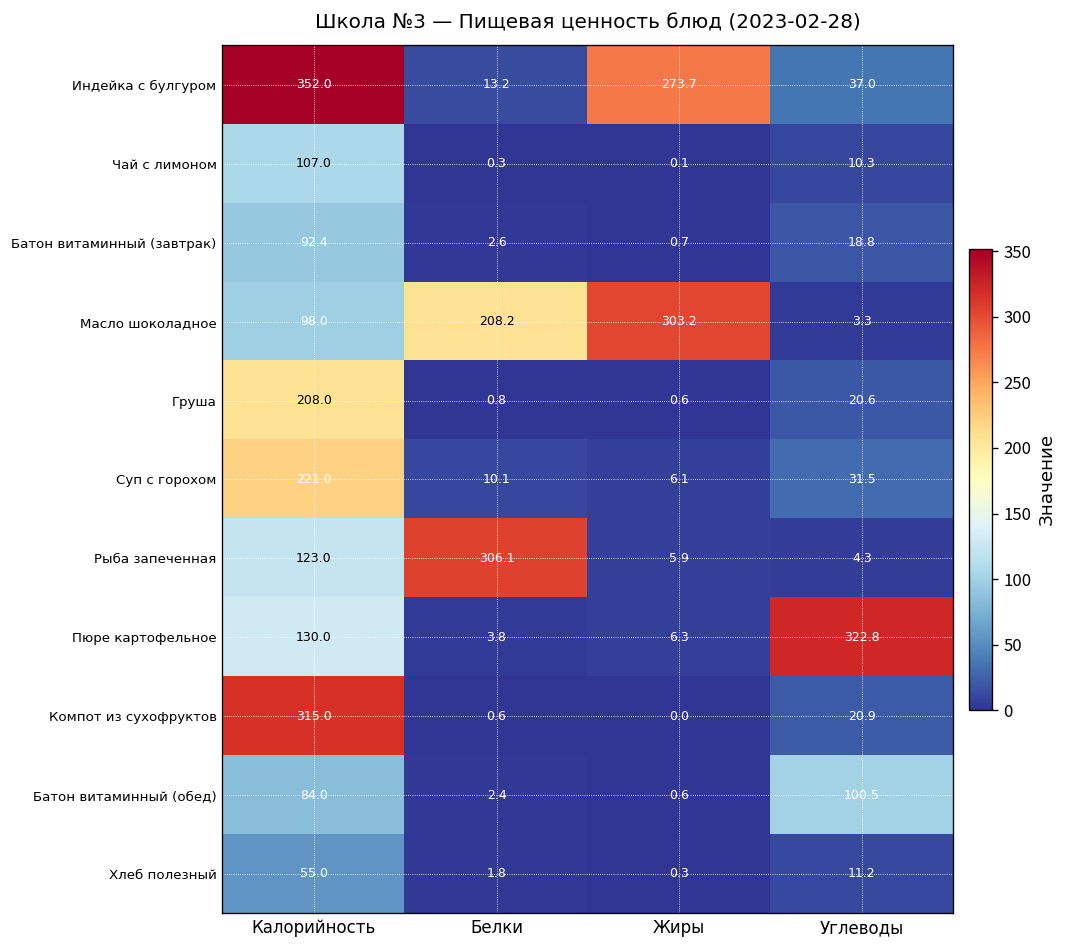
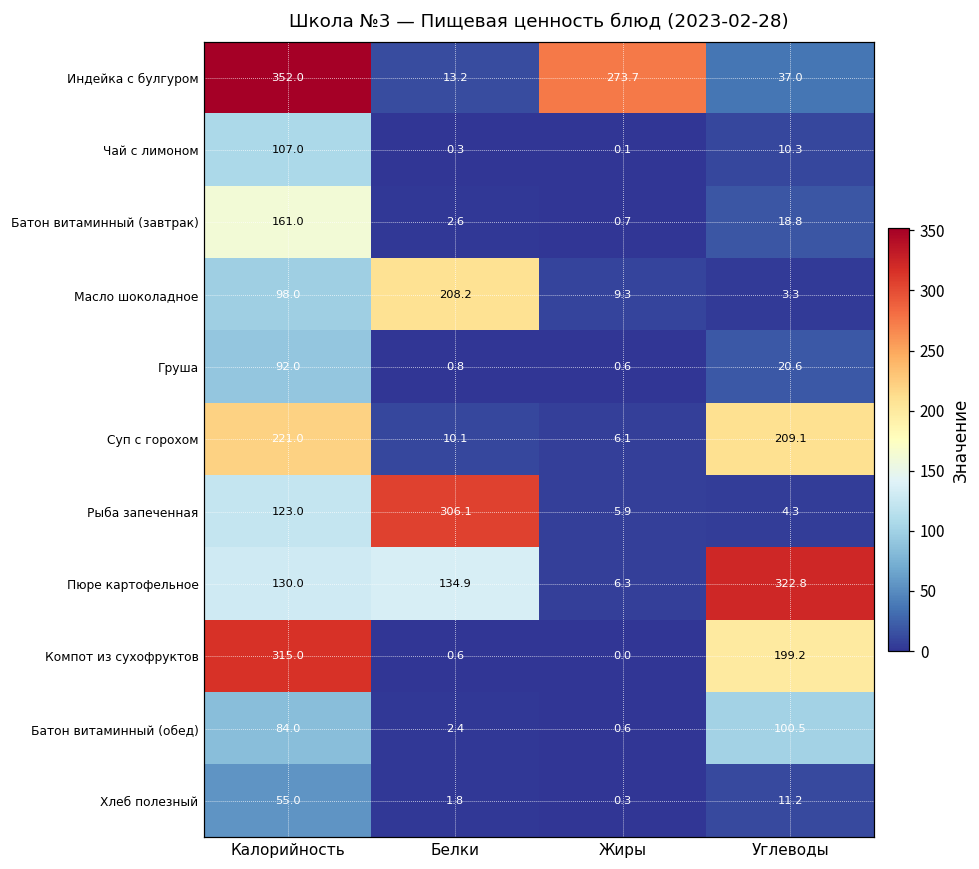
  {
    "Индейка с булгуром": {
      "Калорийность": 352.0,
      "Белки": 13.2,
      "Жиры": 273.7,
      "Углеводы": 37.0
    },
    "Чай с лимоном": {
      "Калорийность": 107.0,
      "Белки": 0.3,
      "Жиры": 0.1,
      "Углеводы": 10.3
    },
    "Батон витаминный (завтрак)": {
-     "Калорийность": 92.4,
+     "Калорийность": 161.0,
      "Белки": 2.6,
      "Жиры": 0.7,
      "Углеводы": 18.8
    },
    "Масло шоколадное": {
      "Калорийность": 98.0,
      "Белки": 208.2,
-     "Жиры": 303.2,
+     "Жиры": 9.3,
      "Углеводы": 3.3
    },
    "Груша": {
-     "Калорийность": 208.0,
+     "Калорийность": 92.0,
      "Белки": 0.8,
      "Жиры": 0.6,
      "Углеводы": 20.6
    },
    "Суп с горохом": {
      "Калорийность": 221.0,
      "Белки": 10.1,
      "Жиры": 6.1,
-     "Углеводы": 31.5
+     "Углеводы": 209.1
    },
    "Рыба запеченная": {
      "Калорийность": 123.0,
      "Белки": 306.1,
      "Жиры": 5.9,
      "Углеводы": 4.3
    },
    "Пюре картофельное": {
      "Калорийность": 130.0,
-     "Белки": 3.8,
+     "Белки": 134.9,
      "Жиры": 6.3,
      "Углеводы": 322.8
    },
    "Компот из сухофруктов": {
      "Калорийность": 315.0,
      "Белки": 0.6,
      "Жиры": 0.0,
-     "Углеводы": 20.9
+     "Углеводы": 199.2
    },
    "Батон витаминный (обед)": {
      "Калорийность": 84.0,
      "Белки": 2.4,
      "Жиры": 0.6,
      "Углеводы": 100.5
    },
    "Хлеб полезный": {
      "Калорийность": 55.0,
      "Белки": 1.8,
      "Жиры": 0.3,
      "Углеводы": 11.2
    }
  }
